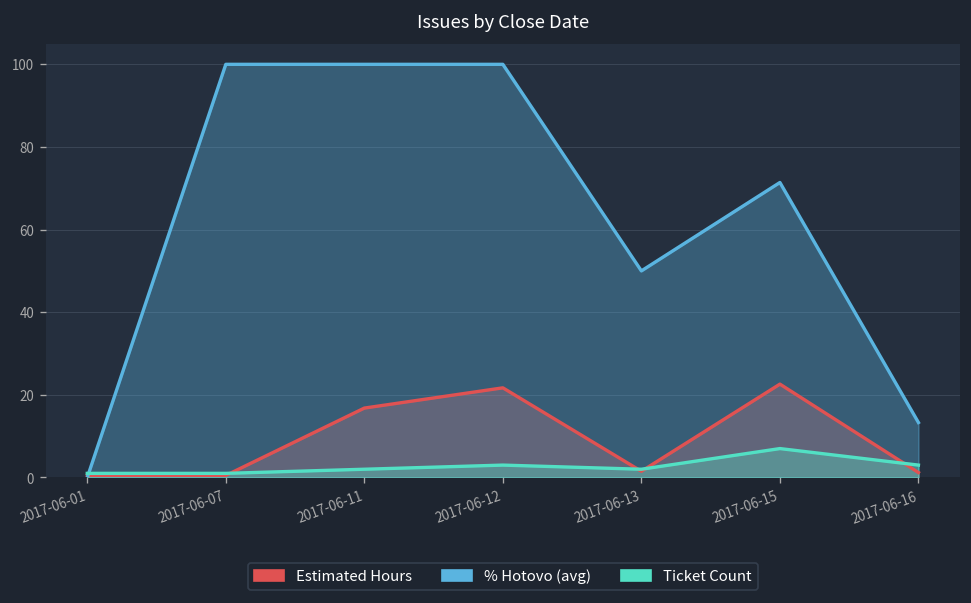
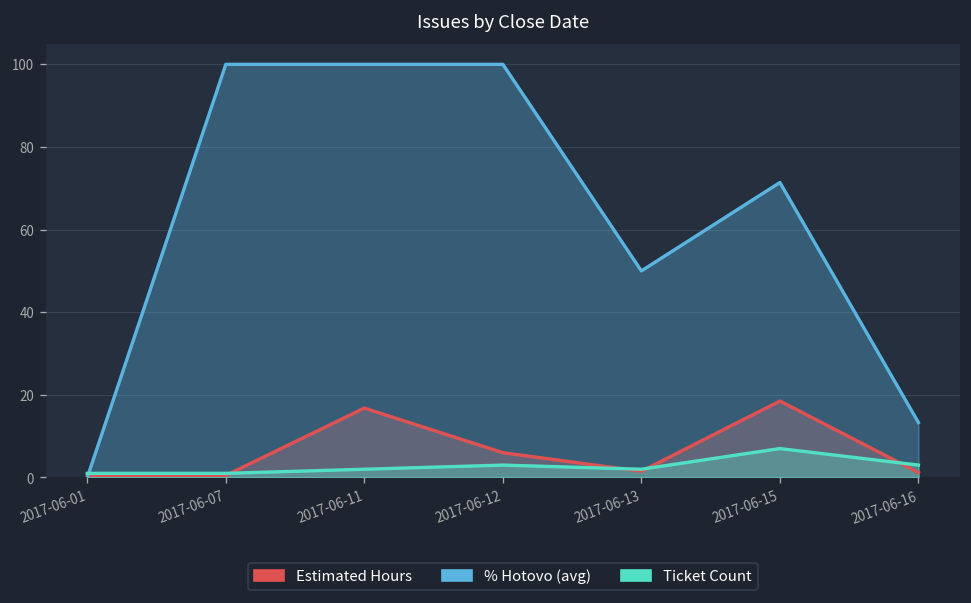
  {
    "Estimated Hours": {
      "2017-06-11": 17,
-     "2017-06-12": 22,
-     "2017-06-15": 23,
+     "2017-06-12": 6,
+     "2017-06-15": 19,
      "2017-06-16": 1
    }
  }
